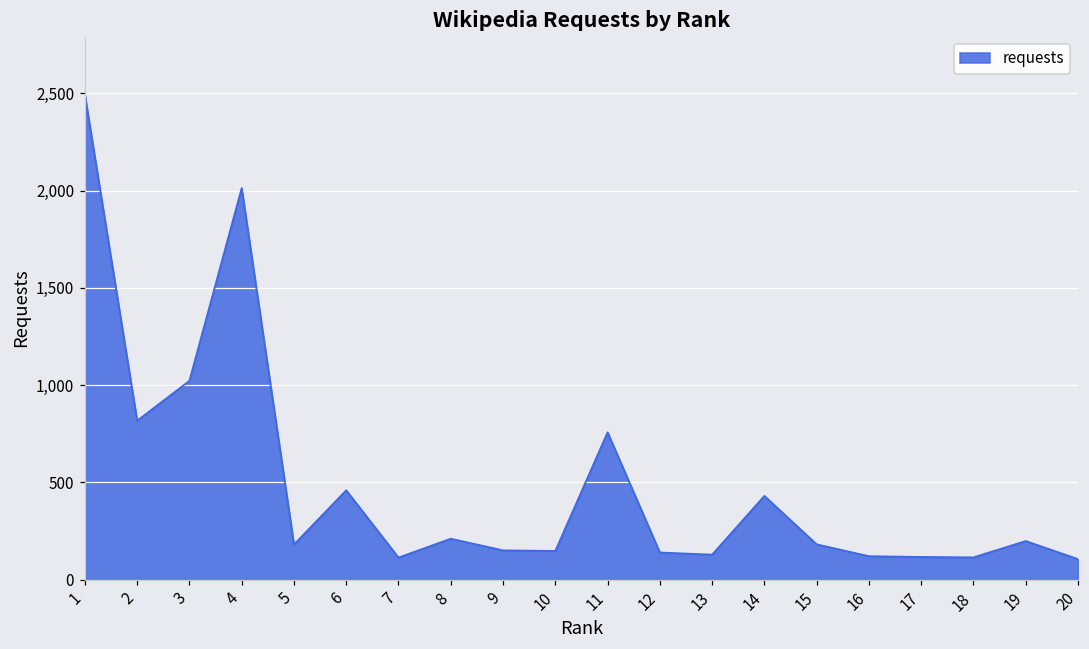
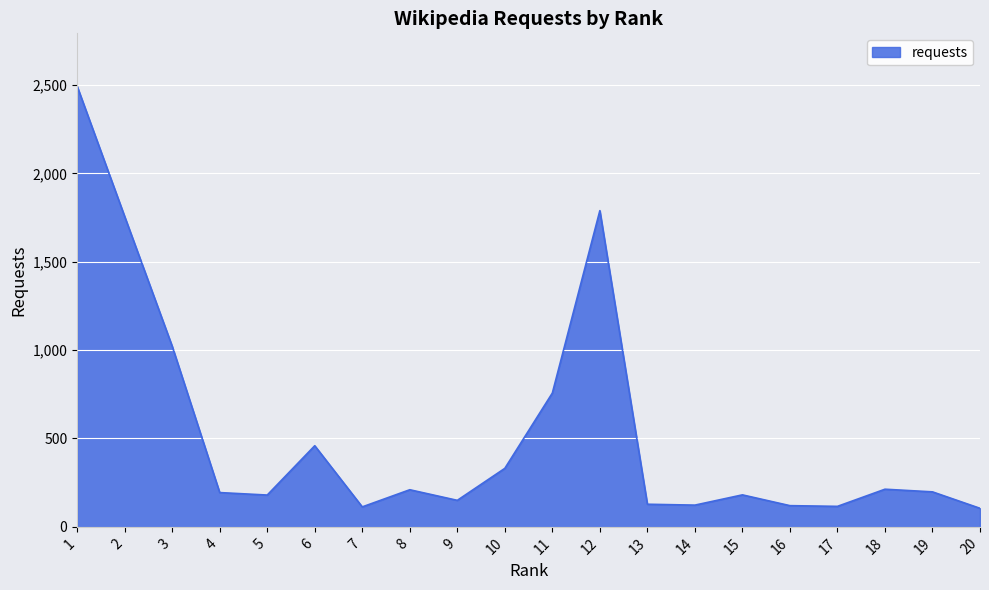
  {
    "1": "2,490",
-   "2": "820",
+   "2": "1,760",
    "3": "1,020",
-   "4": "2,010",
+   "4": "190",
    "5": "180",
    "6": "460",
    "7": "110",
    "8": "210",
    "9": "150",
-   "10": "150",
+   "10": "330",
    "11": "760",
-   "12": "140",
+   "12": "1,790",
    "13": "130",
-   "14": "430",
+   "14": "120",
    "15": "180",
    "16": "120",
    "17": "120",
-   "18": "110",
+   "18": "210",
    "19": "200",
    "20": "110"
  }
